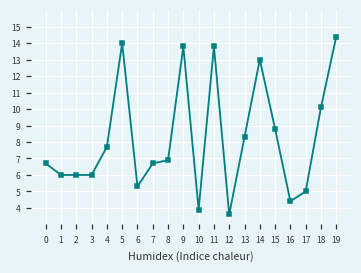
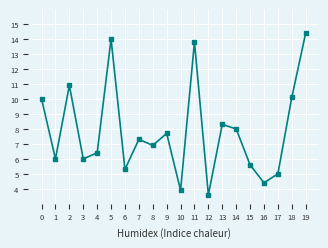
  {
-   "0": 6.7,
+   "0": 10.0,
    "1": 6.0,
-   "2": 6.0,
+   "2": 10.9,
    "3": 6.0,
-   "4": 7.7,
+   "4": 6.4,
    "5": 14.0,
    "6": 5.3,
-   "7": 6.7,
+   "7": 7.3,
    "8": 6.9,
-   "9": 13.8,
+   "9": 7.7,
    "10": 3.9,
    "11": 13.8,
    "12": 3.6,
    "13": 8.3,
-   "14": 13,
-   "15": 8.8,
+   "14": 8,
+   "15": 5.6,
    "16": 4.4,
    "17": 5.0,
    "18": 10.1,
    "19": 14.4
  }
